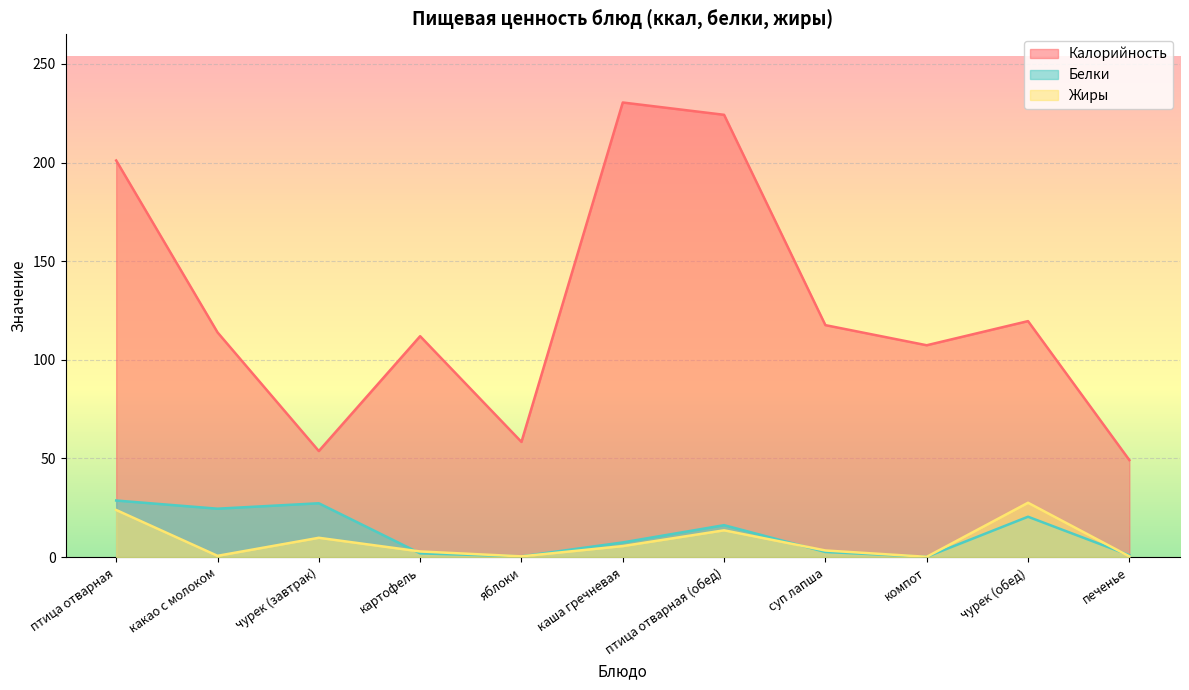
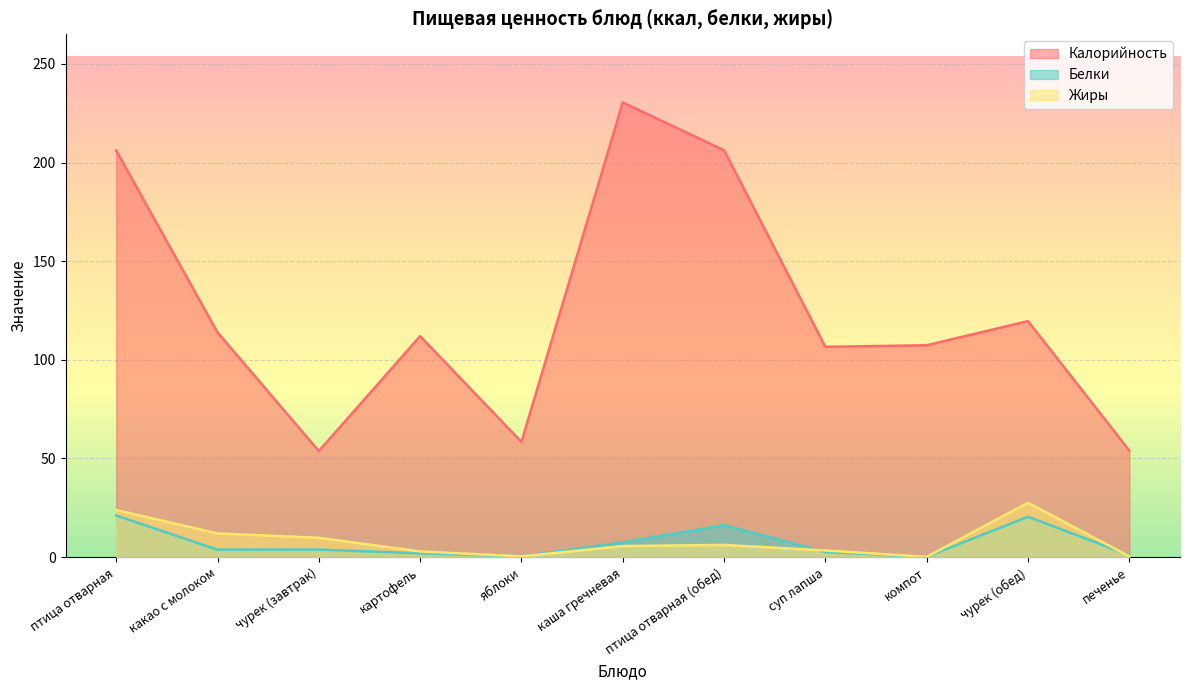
  {
    "Калорийность": {
-     "птица отварная": 201,
+     "птица отварная": 206,
      "какао с молоком": 114,
      "чурек (завтрак)": 54,
      "картофель": 112,
      "яблоки": 58,
      "каша гречневая": 230,
-     "птица отварная (обед)": 224,
-     "суп лапша": 118,
+     "птица отварная (обед)": 206,
+     "суп лапша": 107,
      "компот": 107,
      "чурек (обед)": 120,
-     "печенье": 49
+     "печенье": 54
    },
    "Белки": {
-     "птица отварная": 29,
-     "какао с молоком": 25,
-     "чурек (завтрак)": 27,
+     "птица отварная": 21,
+     "какао с молоком": 4,
+     "чурек (завтрак)": 4,
      "каша гречневая": 7,
      "птица отварная (обед)": 16,
      "чурек (обед)": 20
    },
    "Жиры": {
      "птица отварная": 24,
-     "какао с молоком": 1,
+     "какао с молоком": 12,
      "чурек (завтрак)": 10,
      "каша гречневая": 6,
-     "птица отварная (обед)": 14,
+     "птица отварная (обед)": 6,
      "чурек (обед)": 28
    }
  }
